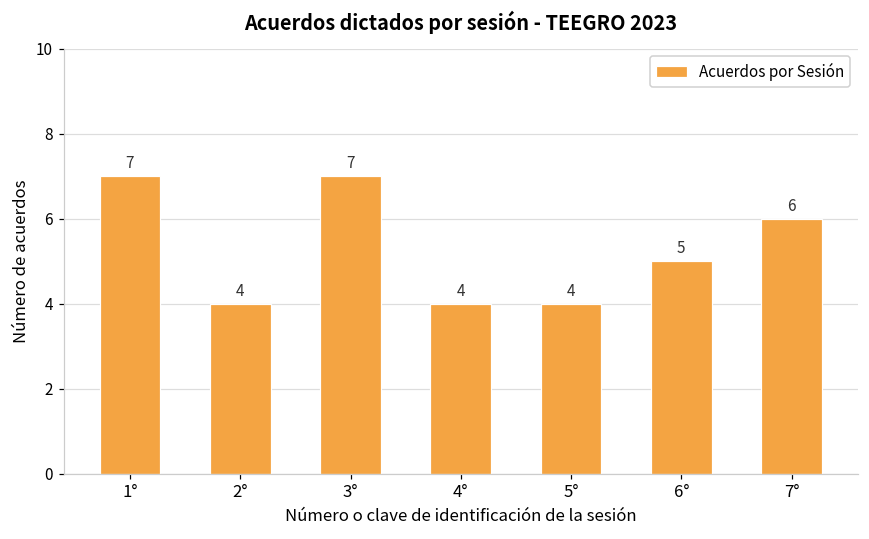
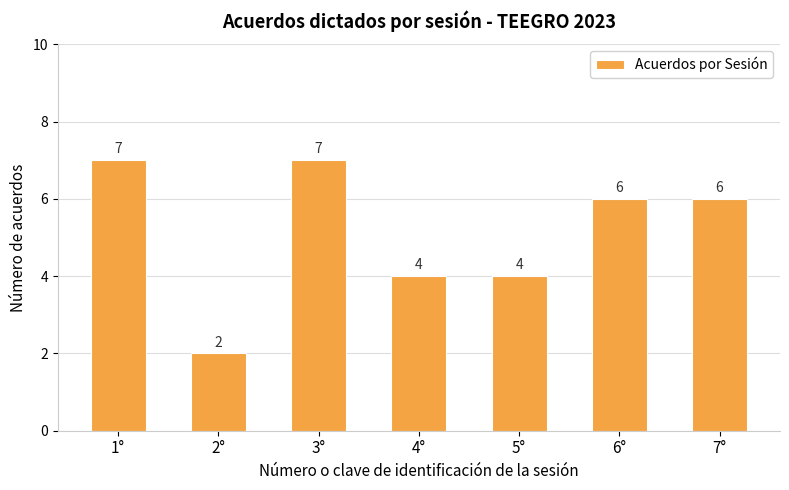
  {
    "1°": 7,
-   "2°": 4,
+   "2°": 2,
    "3°": 7,
    "4°": 4,
    "5°": 4,
-   "6°": 5,
+   "6°": 6,
    "7°": 6
  }
